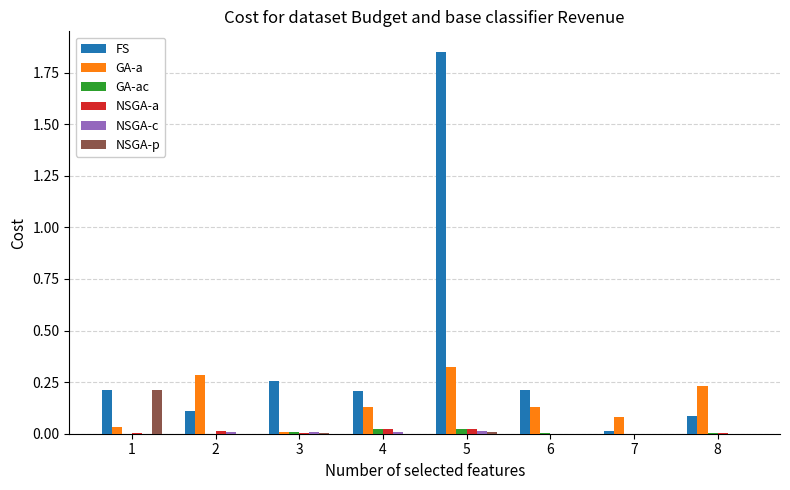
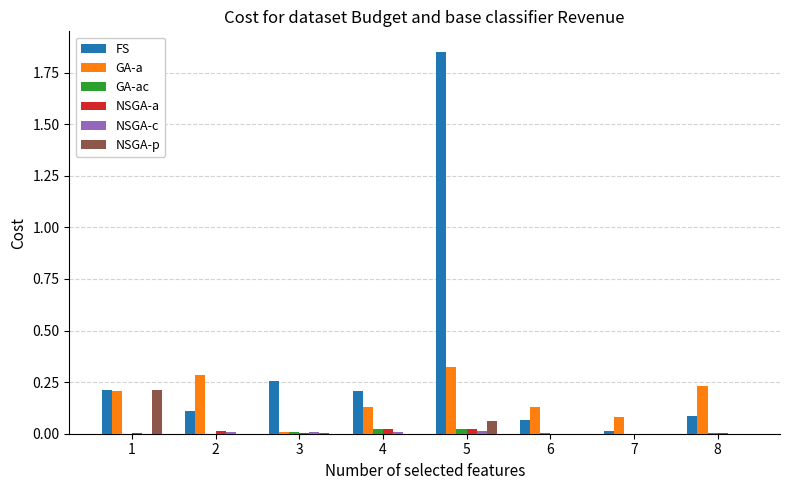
  {
    "FS": {
      "1": 0.21,
      "2": 0.11,
      "3": 0.25,
      "4": 0.21,
      "5": 1.85,
-     "6": 0.21,
+     "6": 0.07,
      "7": 0.02,
      "8": 0.08
    },
    "GA-a": {
-     "1": 0.03,
+     "1": 0.21,
      "2": 0.29,
      "4": 0.13,
      "5": 0.33,
      "6": 0.13,
      "7": 0.08,
      "8": 0.23
    },
    "GA-ac": {
      "4": 0.02,
      "5": 0.02
    },
    "NSGA-a": {
      "2": 0.01,
      "4": 0.02,
      "5": 0.02
    },
    "NSGA-c": {
      "5": 0.01
    },
    "NSGA-p": {
      "1": 0.21,
-     "5": 0.01
+     "5": 0.06
    }
  }
